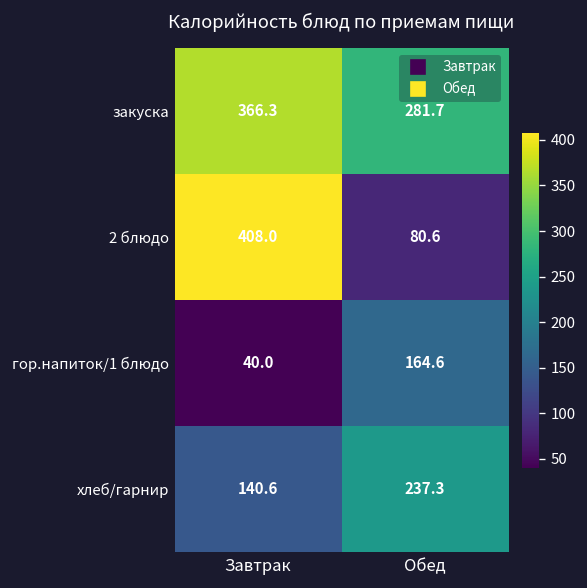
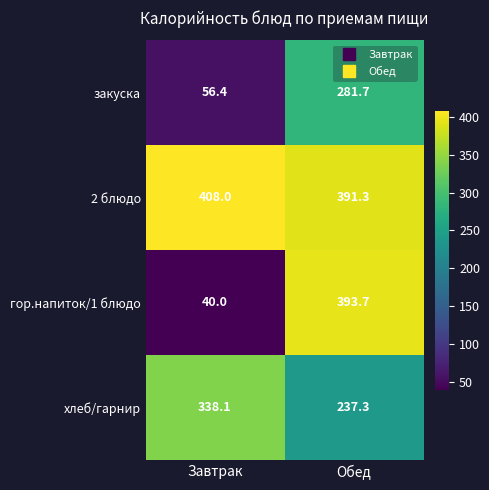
  {
    "закуска": {
-     "Завтрак": 366.3,
+     "Завтрак": 56.4,
      "Обед": 281.7
    },
    "2 блюдо": {
      "Завтрак": 408.0,
-     "Обед": 80.6
+     "Обед": 391.3
    },
    "гор.напиток/1 блюдо": {
      "Завтрак": 40.0,
-     "Обед": 164.6
+     "Обед": 393.7
    },
    "хлеб/гарнир": {
-     "Завтрак": 140.6,
+     "Завтрак": 338.1,
      "Обед": 237.3
    }
  }
